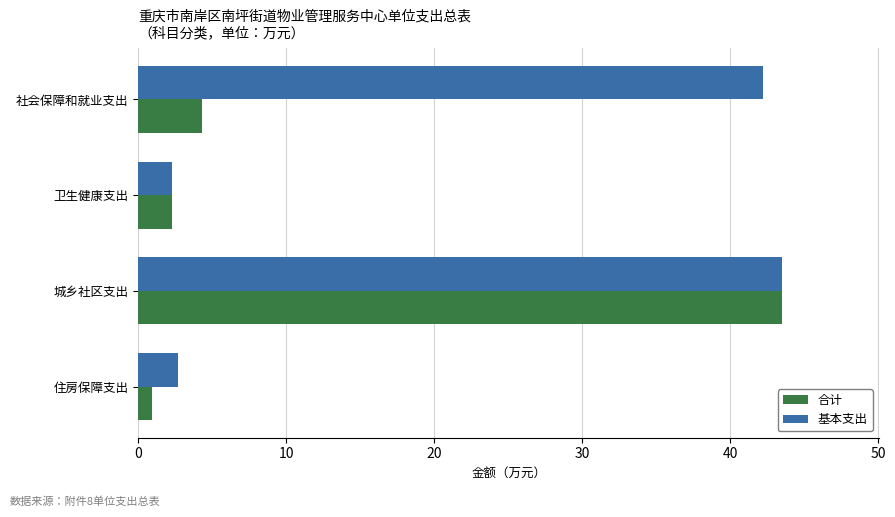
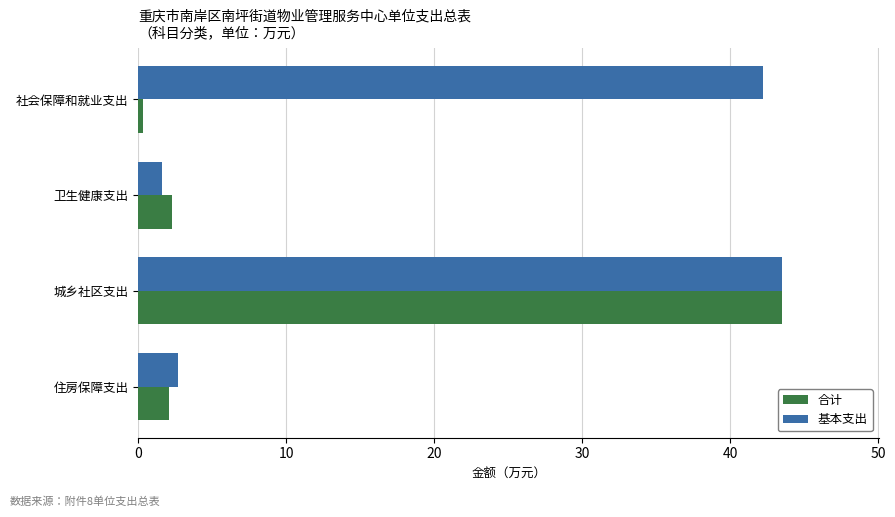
  {
    "合计": {
-     "社会保障和就业支出": 4.3,
+     "社会保障和就业支出": 0.3,
      "卫生健康支出": 2.3,
      "城乡社区支出": 43.5,
-     "住房保障支出": 0.9
+     "住房保障支出": 2.1
    },
    "基本支出": {
      "社会保障和就业支出": 42.2,
-     "卫生健康支出": 2.3,
+     "卫生健康支出": 1.6,
      "城乡社区支出": 43.5,
      "住房保障支出": 2.7
    }
  }
